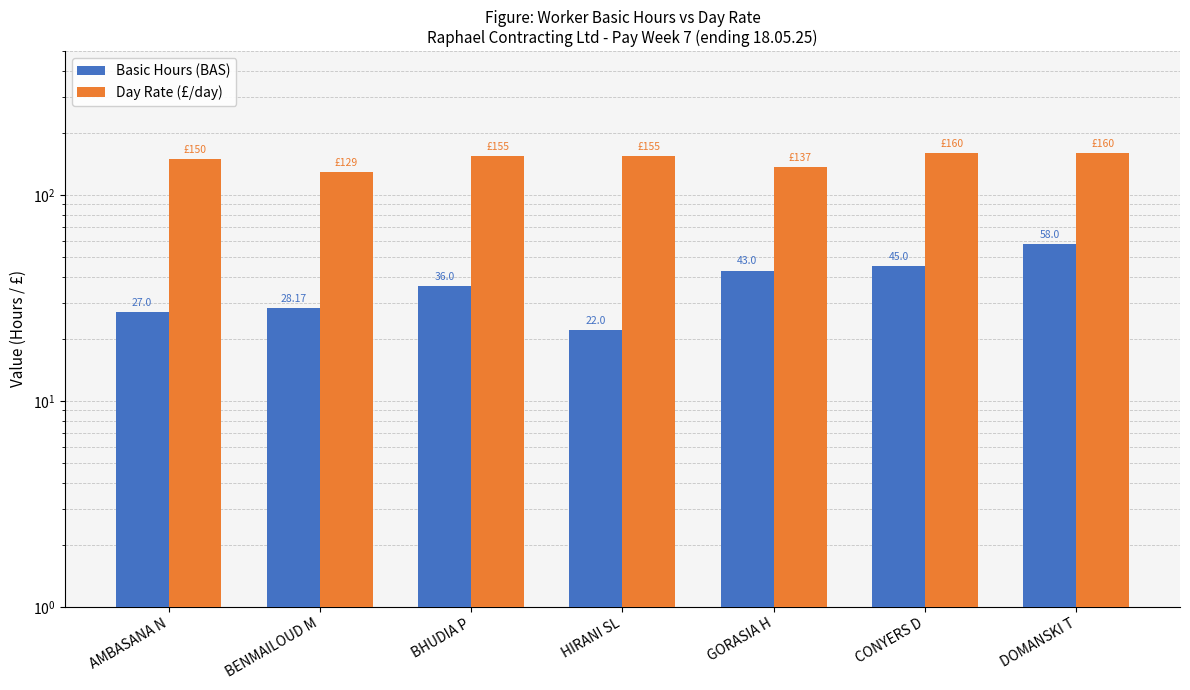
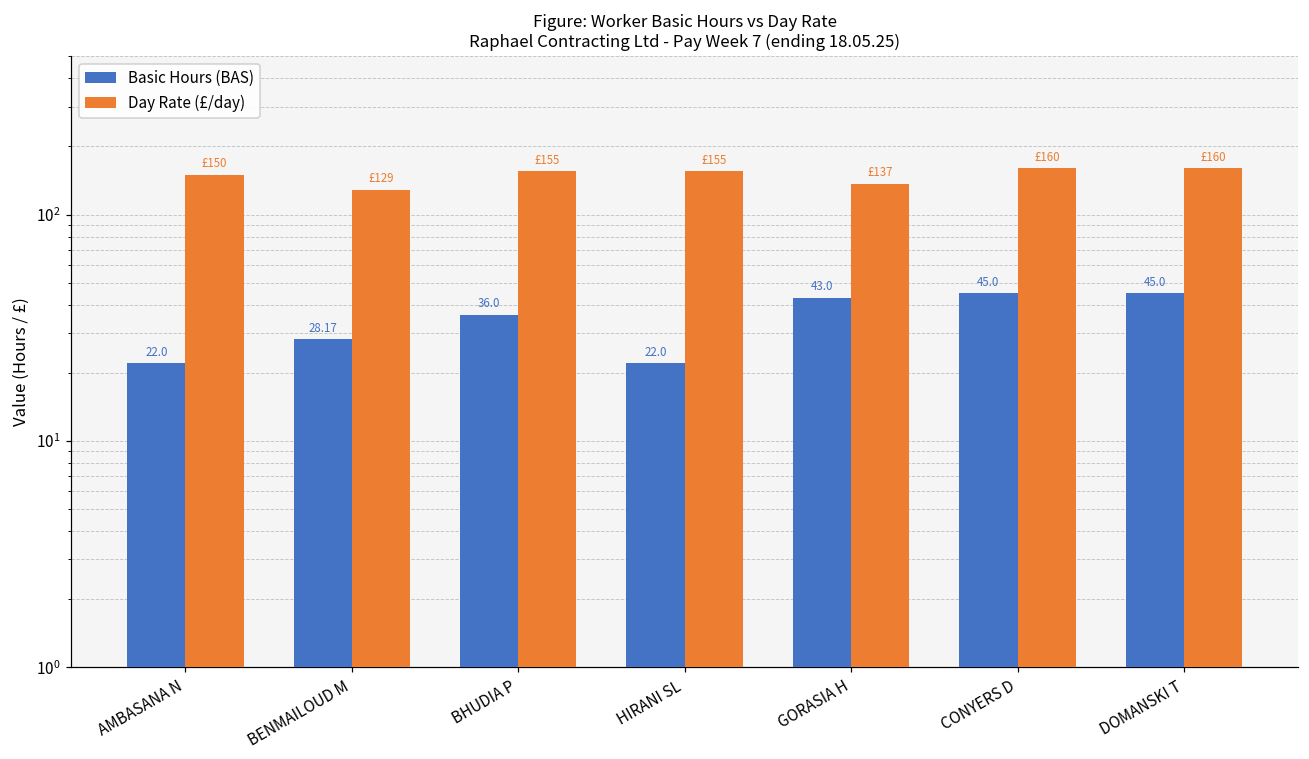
  {
    "Basic Hours (BAS)": {
-     "AMBASANA N": "27.0",
+     "AMBASANA N": "22.0",
      "BENMAILOUD M": "28.17",
      "BHUDIA P": "36.0",
      "HIRANI SL": "22.0",
      "GORASIA H": "43.0",
      "CONYERS D": "45.0",
-     "DOMANSKI T": "58.0"
+     "DOMANSKI T": "45.0"
    },
    "Day Rate (£/day)": {
      "AMBASANA N": "£150",
      "BENMAILOUD M": "£129",
      "BHUDIA P": "£155",
      "HIRANI SL": "£155",
      "GORASIA H": "£137",
      "CONYERS D": "£160",
      "DOMANSKI T": "£160"
    }
  }
